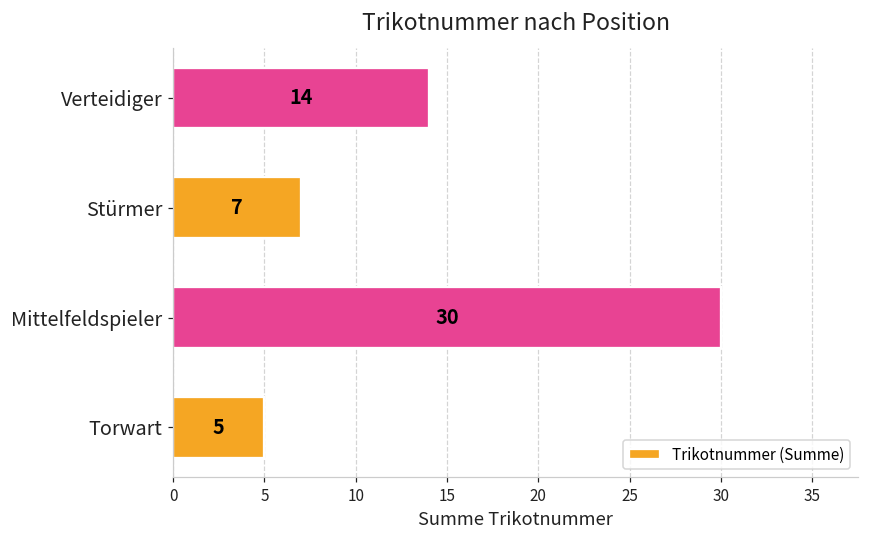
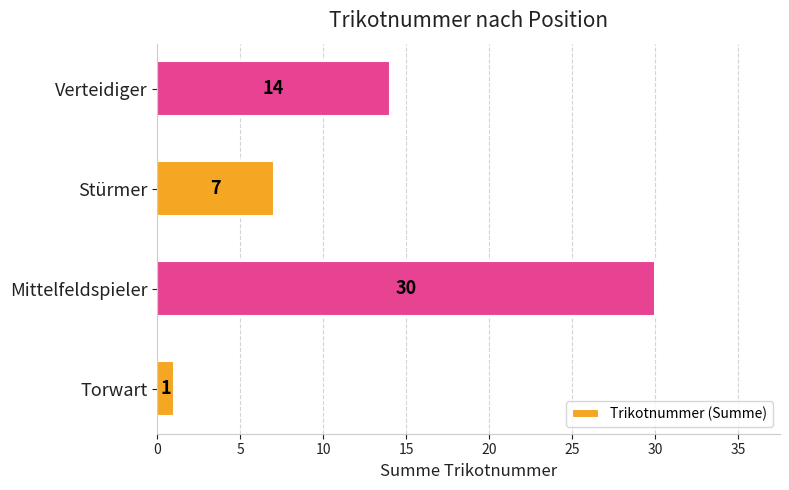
  {
    "Verteidiger": 14,
    "Stürmer": 7,
    "Mittelfeldspieler": 30,
-   "Torwart": 5
+   "Torwart": 1
  }
